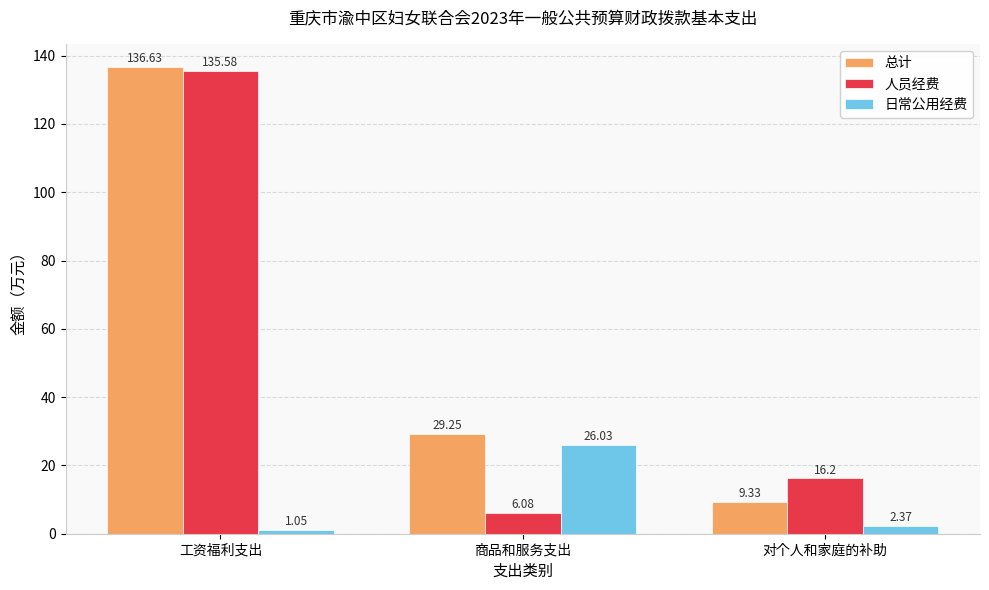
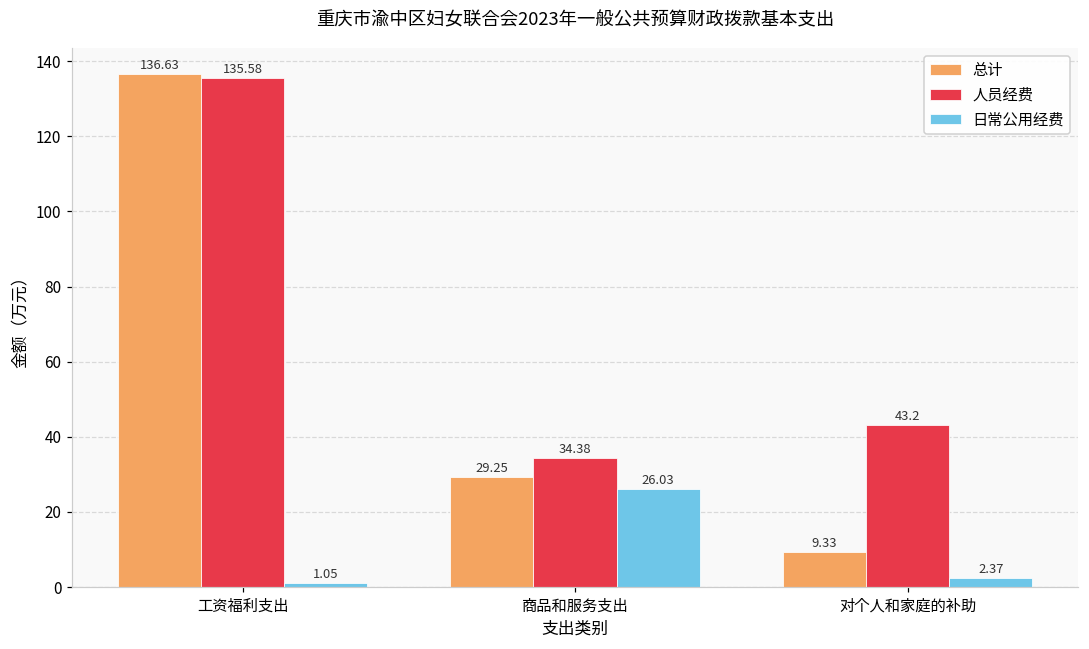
  {
    "总计": {
      "工资福利支出": 136.63,
      "商品和服务支出": 29.25,
      "对个人和家庭的补助": 9.33
    },
    "人员经费": {
      "工资福利支出": 135.58,
-     "商品和服务支出": 6.08,
-     "对个人和家庭的补助": 16.2
+     "商品和服务支出": 34.38,
+     "对个人和家庭的补助": 43.2
    },
    "日常公用经费": {
      "工资福利支出": 1.05,
      "商品和服务支出": 26.03,
      "对个人和家庭的补助": 2.37
    }
  }
